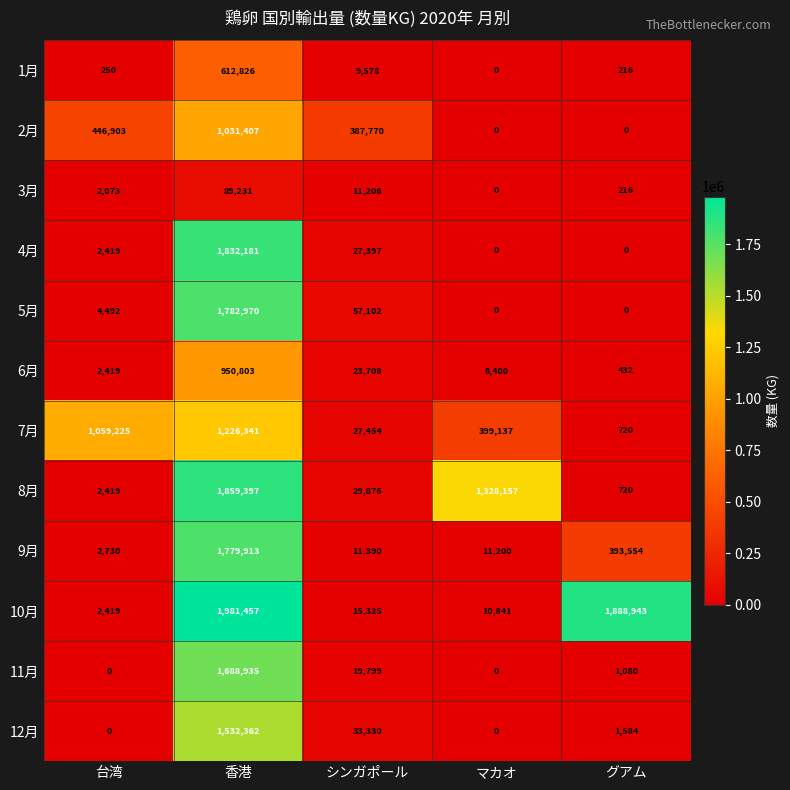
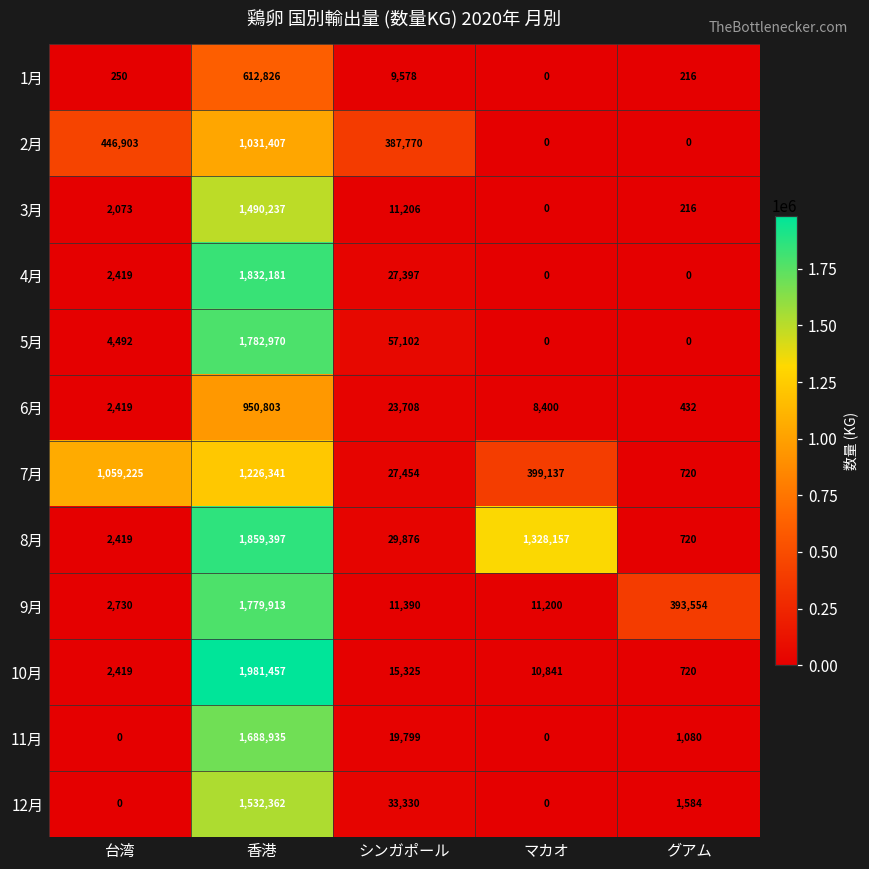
  {
    "1月": {
      "台湾": "250",
      "香港": "612,826",
      "シンガポール": "9,578",
      "マカオ": "0",
      "グアム": "216"
    },
    "2月": {
      "台湾": "446,903",
      "香港": "1,031,407",
      "シンガポール": "387,770",
      "マカオ": "0",
      "グアム": "0"
    },
    "3月": {
      "台湾": "2,073",
-     "香港": "89,231",
+     "香港": "1,490,237",
      "シンガポール": "11,206",
      "マカオ": "0",
      "グアム": "216"
    },
    "4月": {
      "台湾": "2,419",
      "香港": "1,832,181",
      "シンガポール": "27,397",
      "マカオ": "0",
      "グアム": "0"
    },
    "5月": {
      "台湾": "4,492",
      "香港": "1,782,970",
      "シンガポール": "57,102",
      "マカオ": "0",
      "グアム": "0"
    },
    "6月": {
      "台湾": "2,419",
      "香港": "950,803",
      "シンガポール": "23,708",
      "マカオ": "8,400",
      "グアム": "432"
    },
    "7月": {
      "台湾": "1,059,225",
      "香港": "1,226,341",
      "シンガポール": "27,454",
      "マカオ": "399,137",
      "グアム": "720"
    },
    "8月": {
      "台湾": "2,419",
      "香港": "1,859,397",
      "シンガポール": "29,876",
      "マカオ": "1,328,157",
      "グアム": "720"
    },
    "9月": {
      "台湾": "2,730",
      "香港": "1,779,913",
      "シンガポール": "11,390",
      "マカオ": "11,200",
      "グアム": "393,554"
    },
    "10月": {
      "台湾": "2,419",
      "香港": "1,981,457",
      "シンガポール": "15,325",
      "マカオ": "10,841",
-     "グアム": "1,888,943"
+     "グアム": "720"
    },
    "11月": {
      "台湾": "0",
      "香港": "1,688,935",
      "シンガポール": "19,799",
      "マカオ": "0",
      "グアム": "1,080"
    },
    "12月": {
      "台湾": "0",
      "香港": "1,532,362",
      "シンガポール": "33,330",
      "マカオ": "0",
      "グアム": "1,584"
    }
  }
